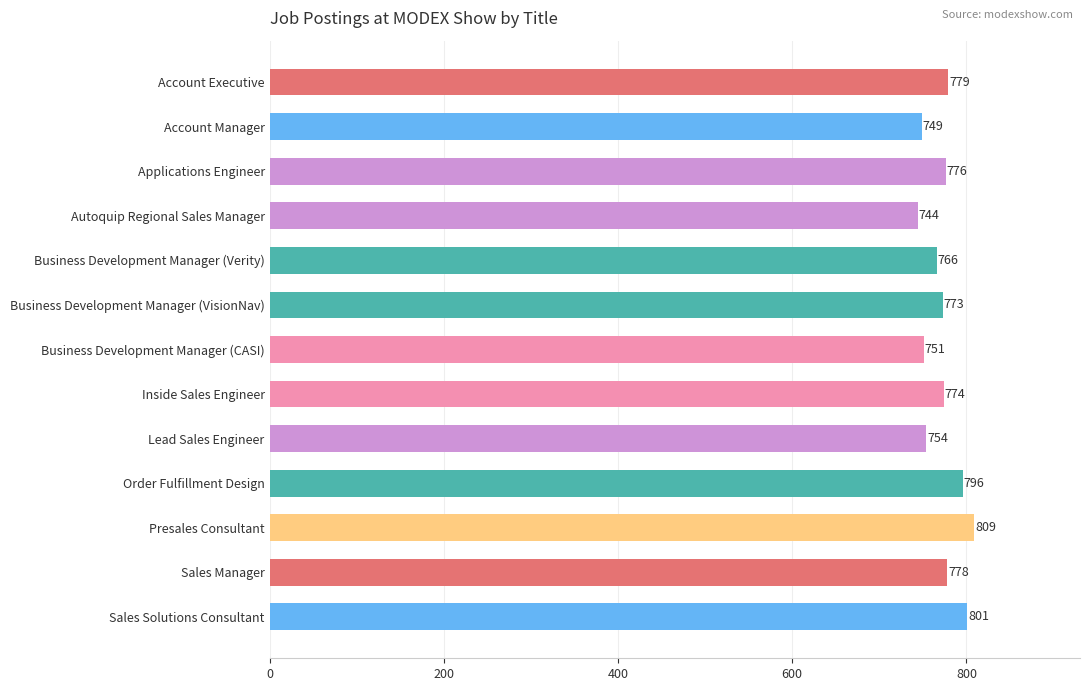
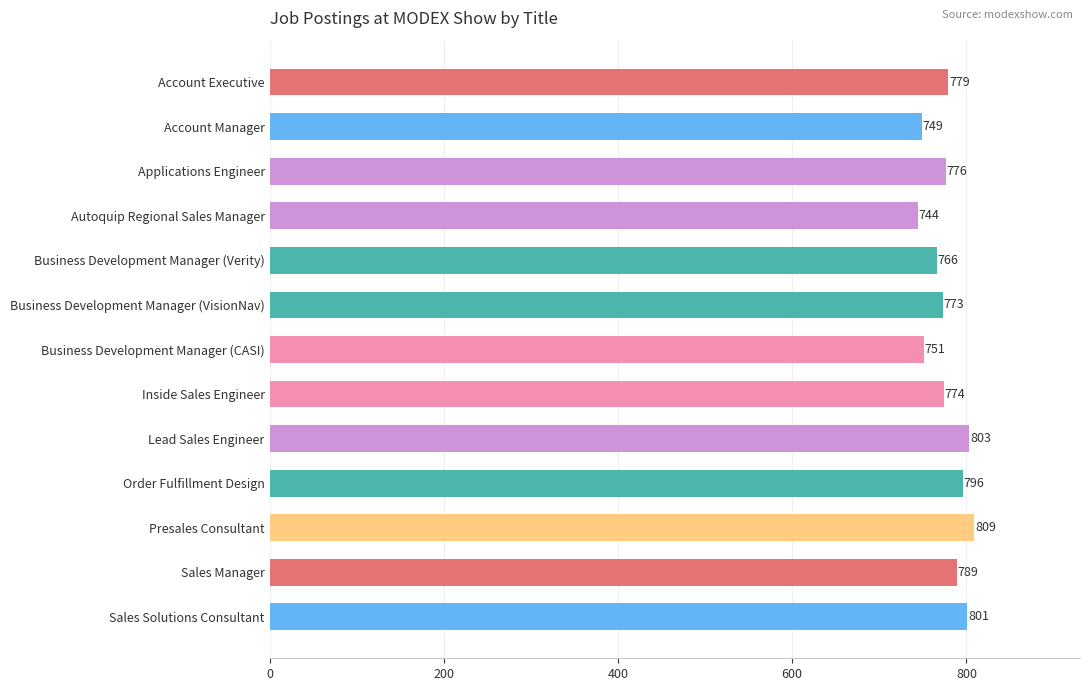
  {
    "Account Executive": 779,
    "Account Manager": 749,
    "Applications Engineer": 776,
    "Autoquip Regional Sales Manager": 744,
    "Business Development Manager (Verity)": 766,
    "Business Development Manager (VisionNav)": 773,
    "Business Development Manager (CASI)": 751,
    "Inside Sales Engineer": 774,
-   "Lead Sales Engineer": 754,
+   "Lead Sales Engineer": 803,
    "Order Fulfillment Design": 796,
    "Presales Consultant": 809,
-   "Sales Manager": 778,
+   "Sales Manager": 789,
    "Sales Solutions Consultant": 801
  }
